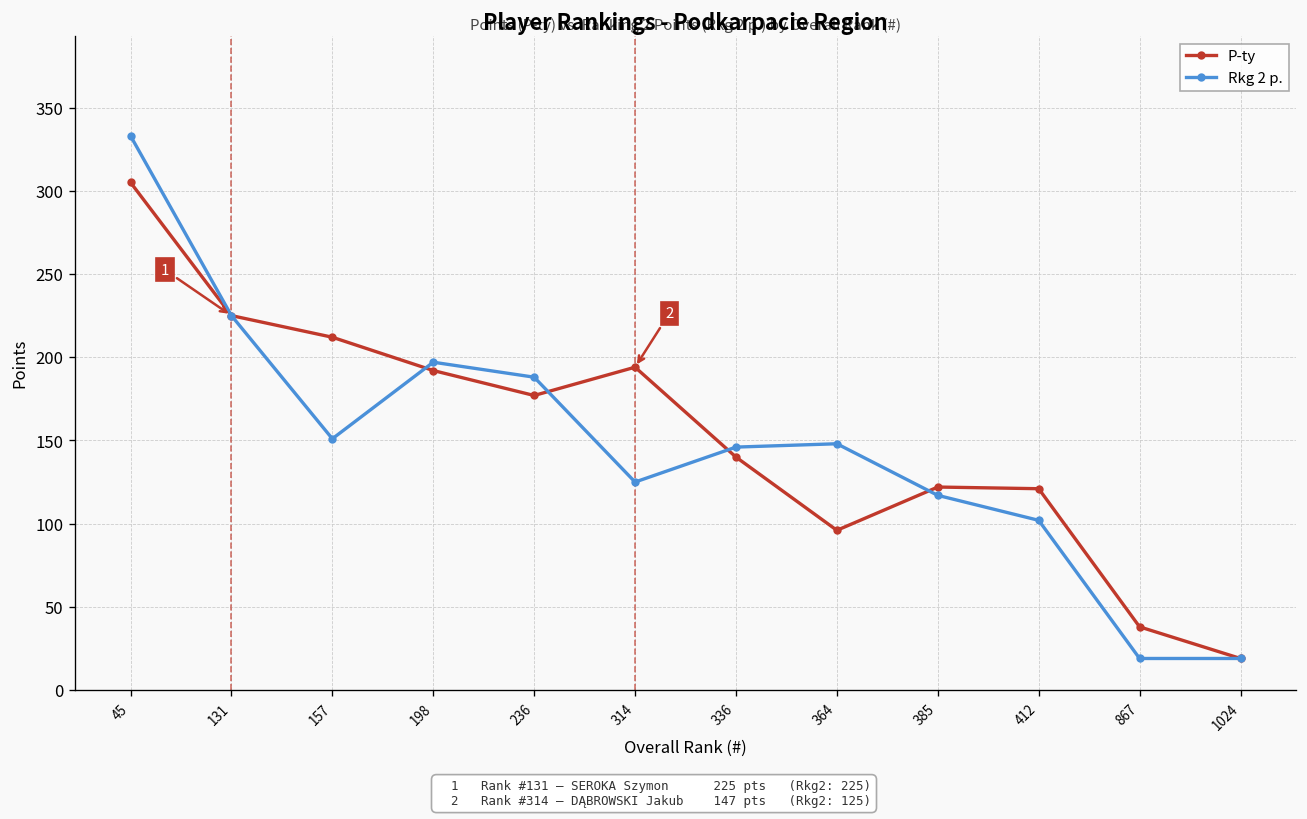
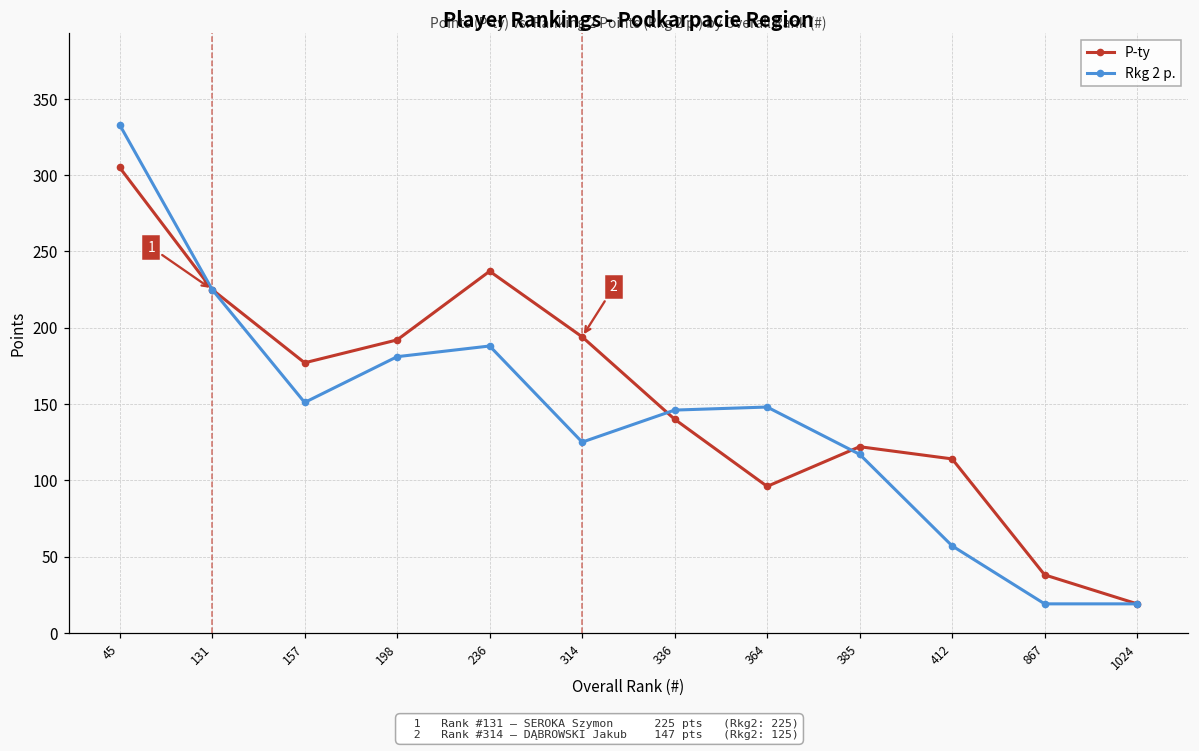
  {
    "P-ty": {
      "45": 305,
-     "157": 212,
+     "157": 177,
      "198": 192,
-     "236": 177,
+     "236": 237,
      "314": 194,
      "336": 140,
      "364": 96,
      "385": 122,
-     "412": 121,
+     "412": 114,
      "867": 38
    },
    "Rkg 2 p.": {
      "45": 333,
      "157": 151,
-     "198": 197,
+     "198": 181,
      "236": 188,
      "314": 125,
      "336": 146,
      "364": 148,
      "385": 117,
-     "412": 102,
+     "412": 57,
      "867": 19
    }
  }
